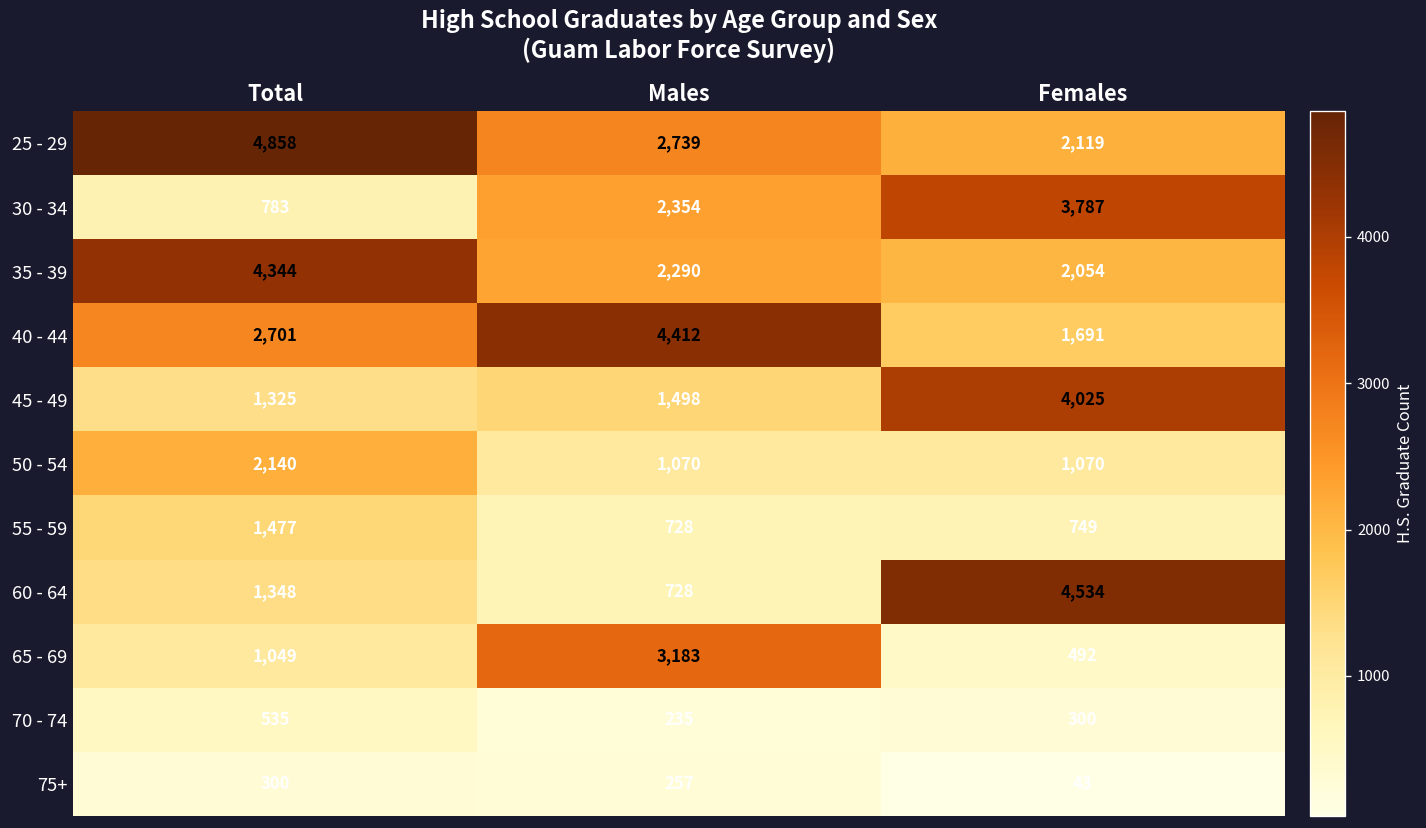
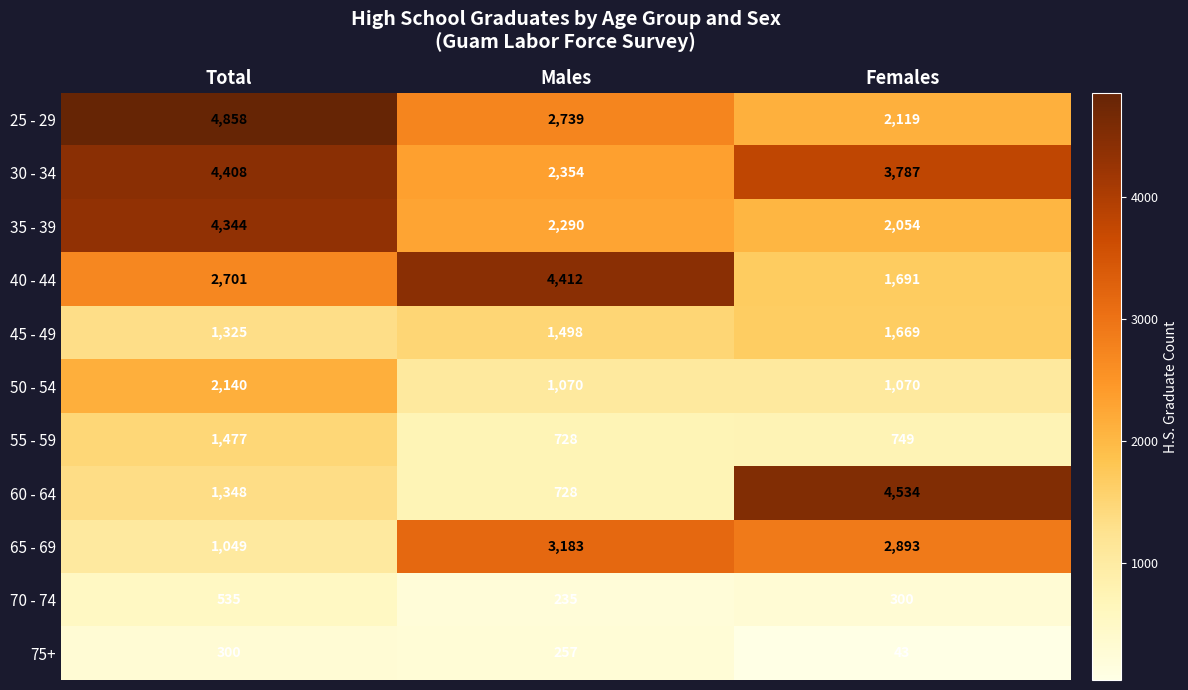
  {
    "25 - 29": {
      "Total": "4,858",
      "Males": "2,739",
      "Females": "2,119"
    },
    "30 - 34": {
-     "Total": "783",
+     "Total": "4,408",
      "Males": "2,354",
      "Females": "3,787"
    },
    "35 - 39": {
      "Total": "4,344",
      "Males": "2,290",
      "Females": "2,054"
    },
    "40 - 44": {
      "Total": "2,701",
      "Males": "4,412",
      "Females": "1,691"
    },
    "45 - 49": {
      "Total": "1,325",
      "Males": "1,498",
-     "Females": "4,025"
+     "Females": "1,669"
    },
    "50 - 54": {
      "Total": "2,140",
      "Males": "1,070",
      "Females": "1,070"
    },
    "55 - 59": {
      "Total": "1,477",
      "Males": "728",
      "Females": "749"
    },
    "60 - 64": {
      "Total": "1,348",
      "Males": "728",
      "Females": "4,534"
    },
    "65 - 69": {
      "Total": "1,049",
      "Males": "3,183",
-     "Females": "492"
+     "Females": "2,893"
    },
    "70 - 74": {
      "Total": "535"
    }
  }
